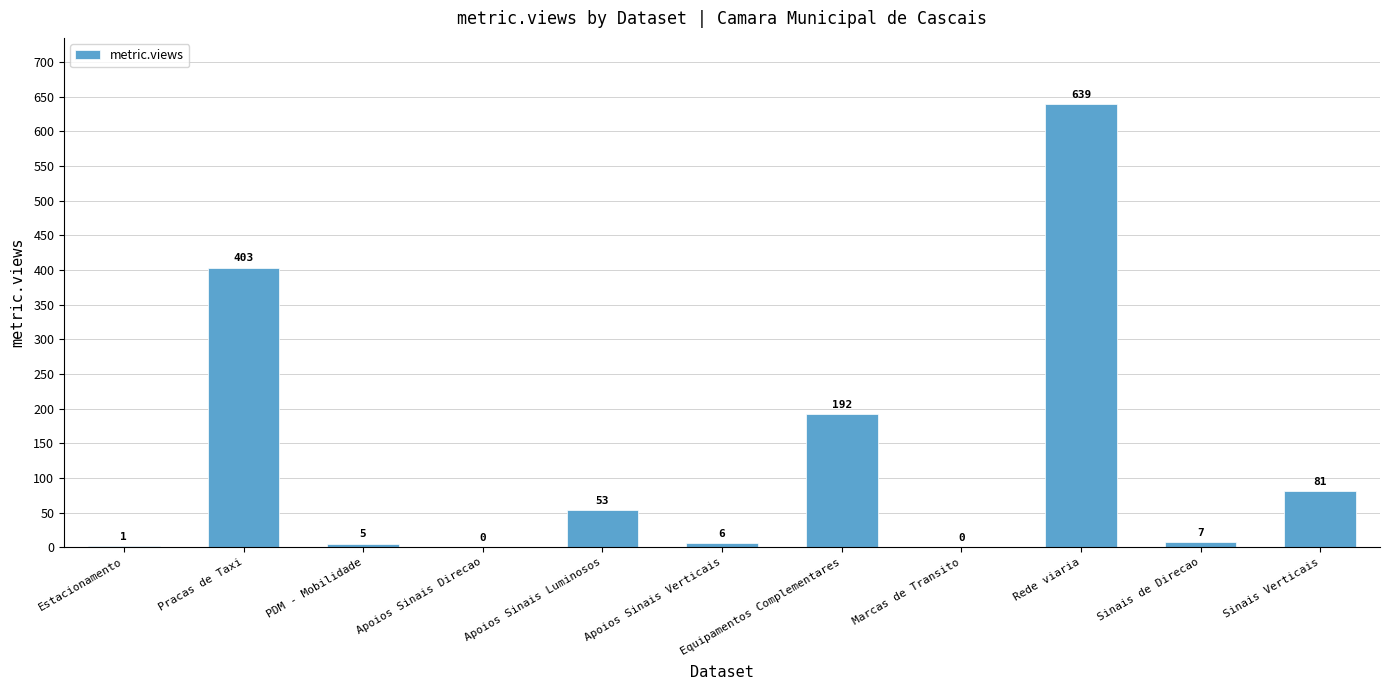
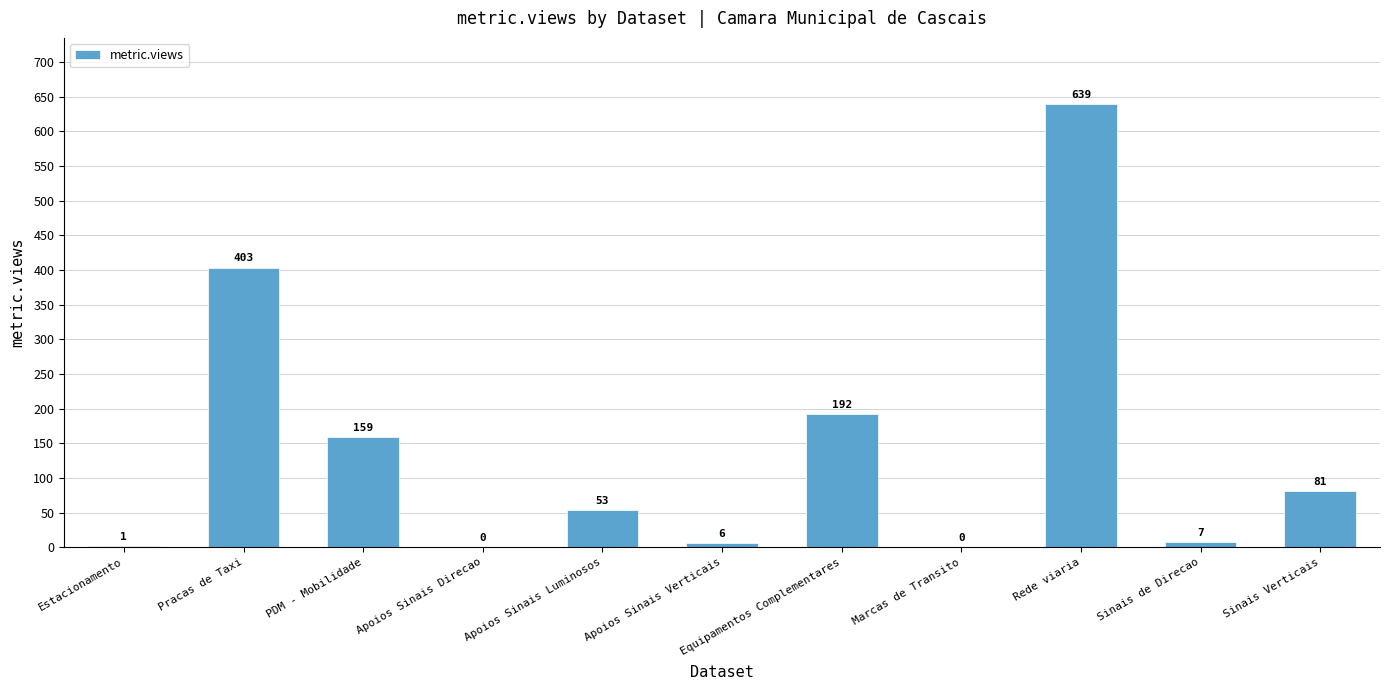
  {
    "Estacionamento": 1,
    "Pracas de Taxi": 403,
-   "PDM - Mobilidade": 5,
+   "PDM - Mobilidade": 159,
    "Apoios Sinais Direcao": 0,
    "Apoios Sinais Luminosos": 53,
    "Apoios Sinais Verticais": 6,
    "Equipamentos Complementares": 192,
    "Marcas de Transito": 0,
    "Rede viaria": 639,
    "Sinais de Direcao": 7,
    "Sinais Verticais": 81
  }
